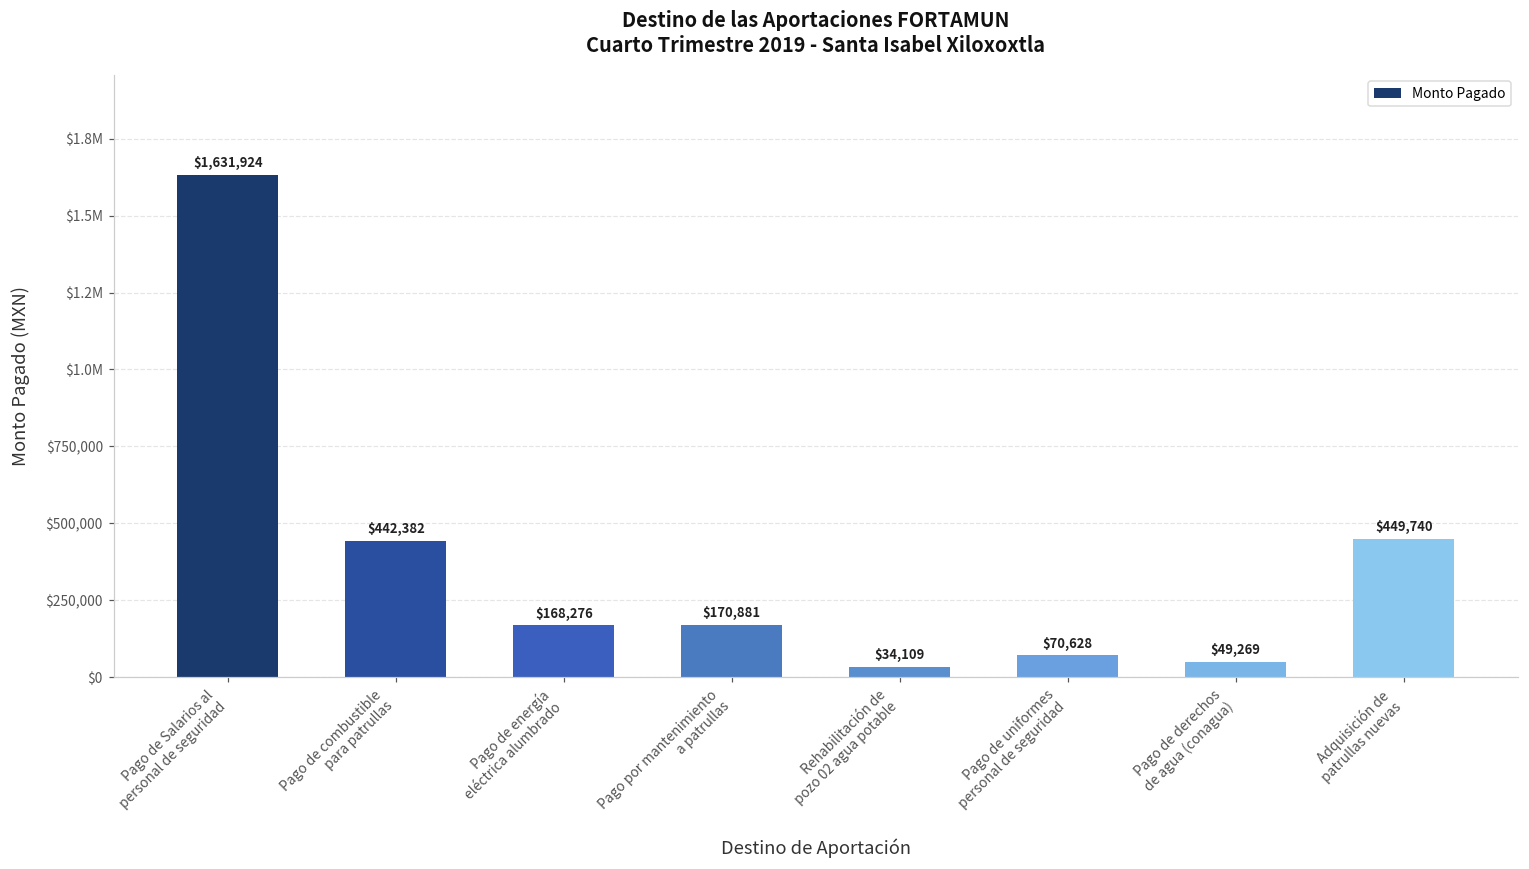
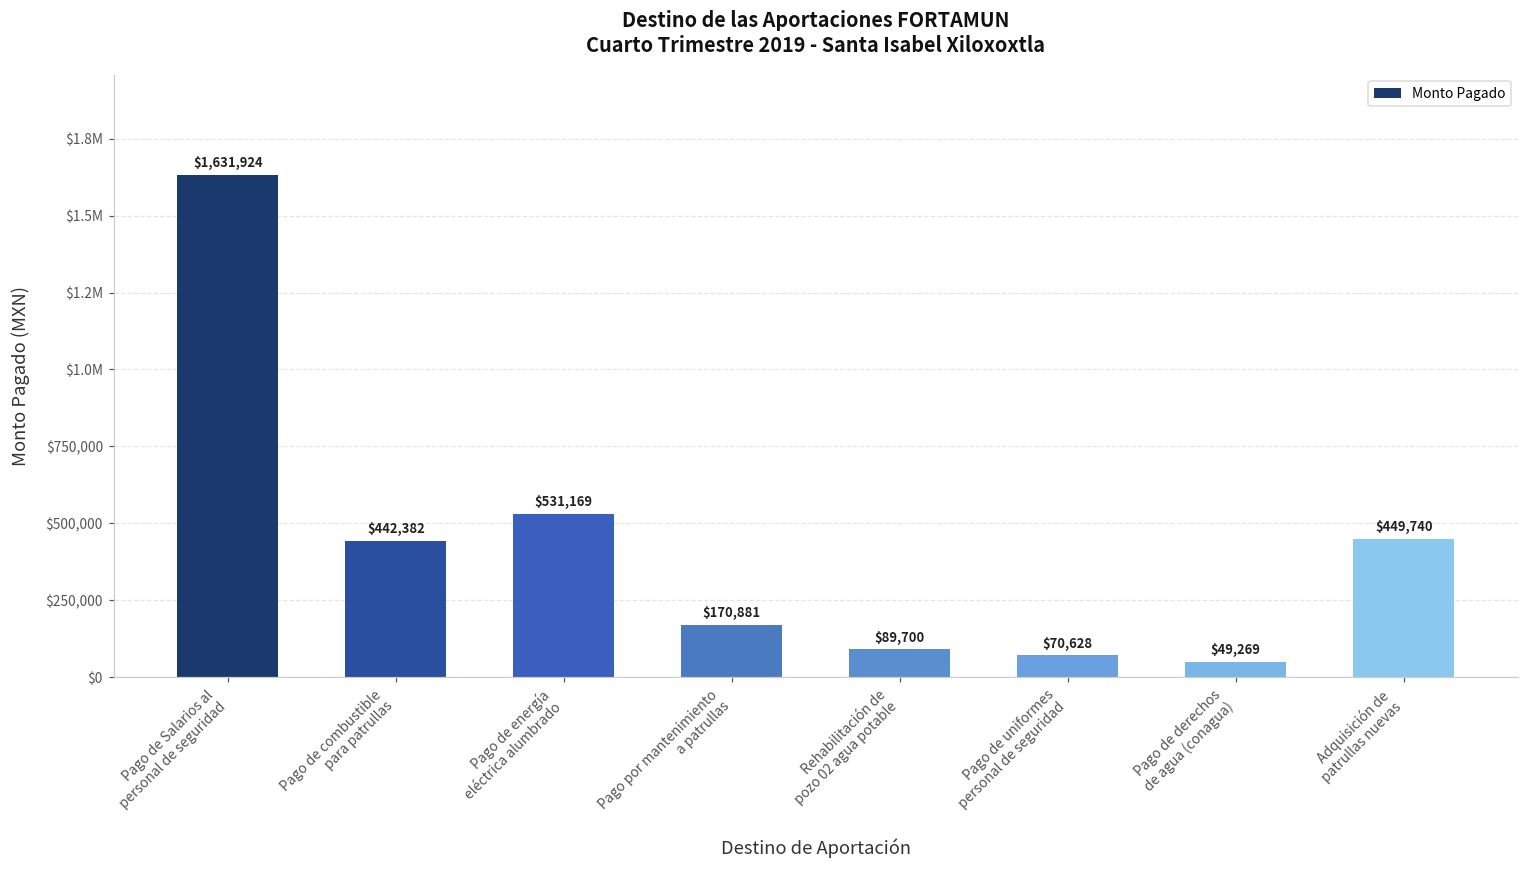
  {
    "Pago de Salarios al personal de seguridad": "$1,631,924",
    "Pago de combustible para patrullas": "$442,382",
-   "Pago de energía eléctrica alumbrado": "$168,276",
+   "Pago de energía eléctrica alumbrado": "$531,169",
    "Pago por mantenimiento a patrullas": "$170,881",
-   "Rehabilitación de pozo 02 agua potable": "$34,109",
+   "Rehabilitación de pozo 02 agua potable": "$89,700",
    "Pago de uniformes personal de seguridad": "$70,628",
    "Pago de derechos de agua (conagua)": "$49,269",
    "Adquisición de patrullas nuevas": "$449,740"
  }
